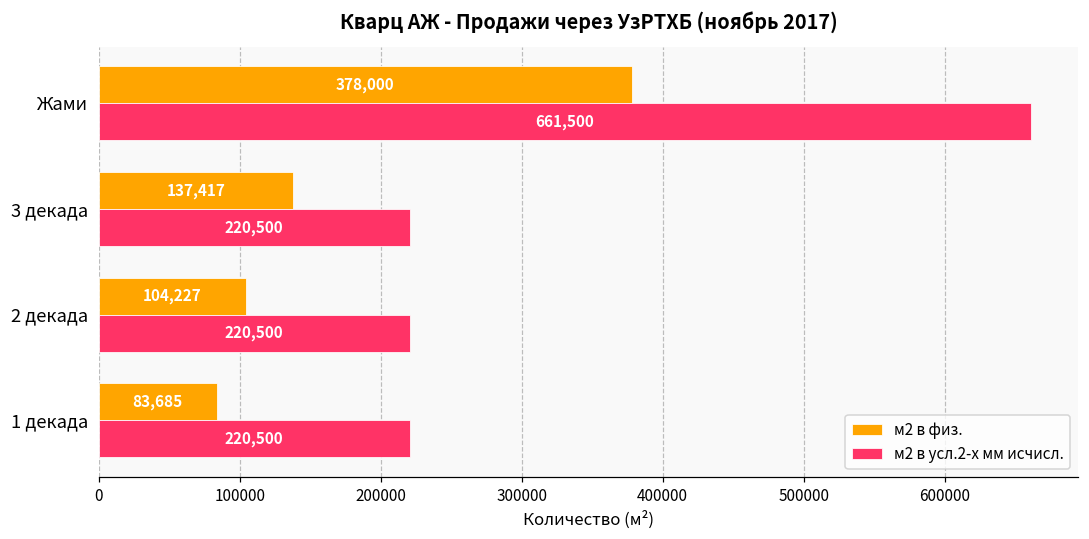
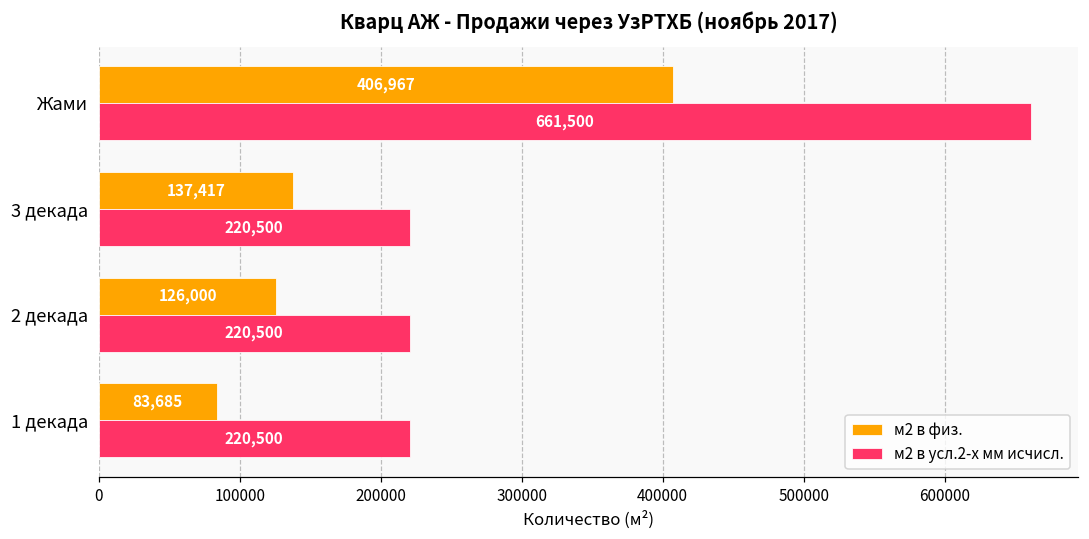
  {
    "м2 в физ.": {
-     "Жами": "378,000",
+     "Жами": "406,967",
      "3 декада": "137,417",
-     "2 декада": "104,227",
+     "2 декада": "126,000",
      "1 декада": "83,685"
    },
    "м2 в усл.2-х мм исчисл.": {
      "Жами": "661,500",
      "3 декада": "220,500",
      "2 декада": "220,500",
      "1 декада": "220,500"
    }
  }
